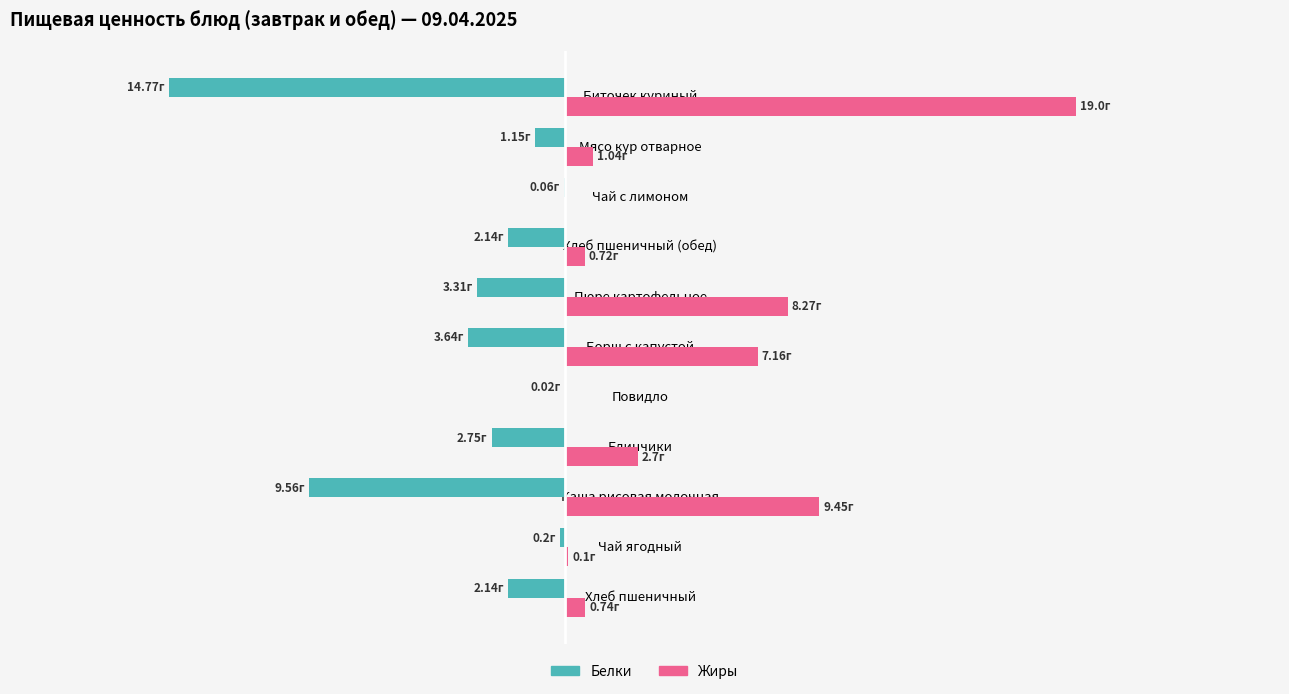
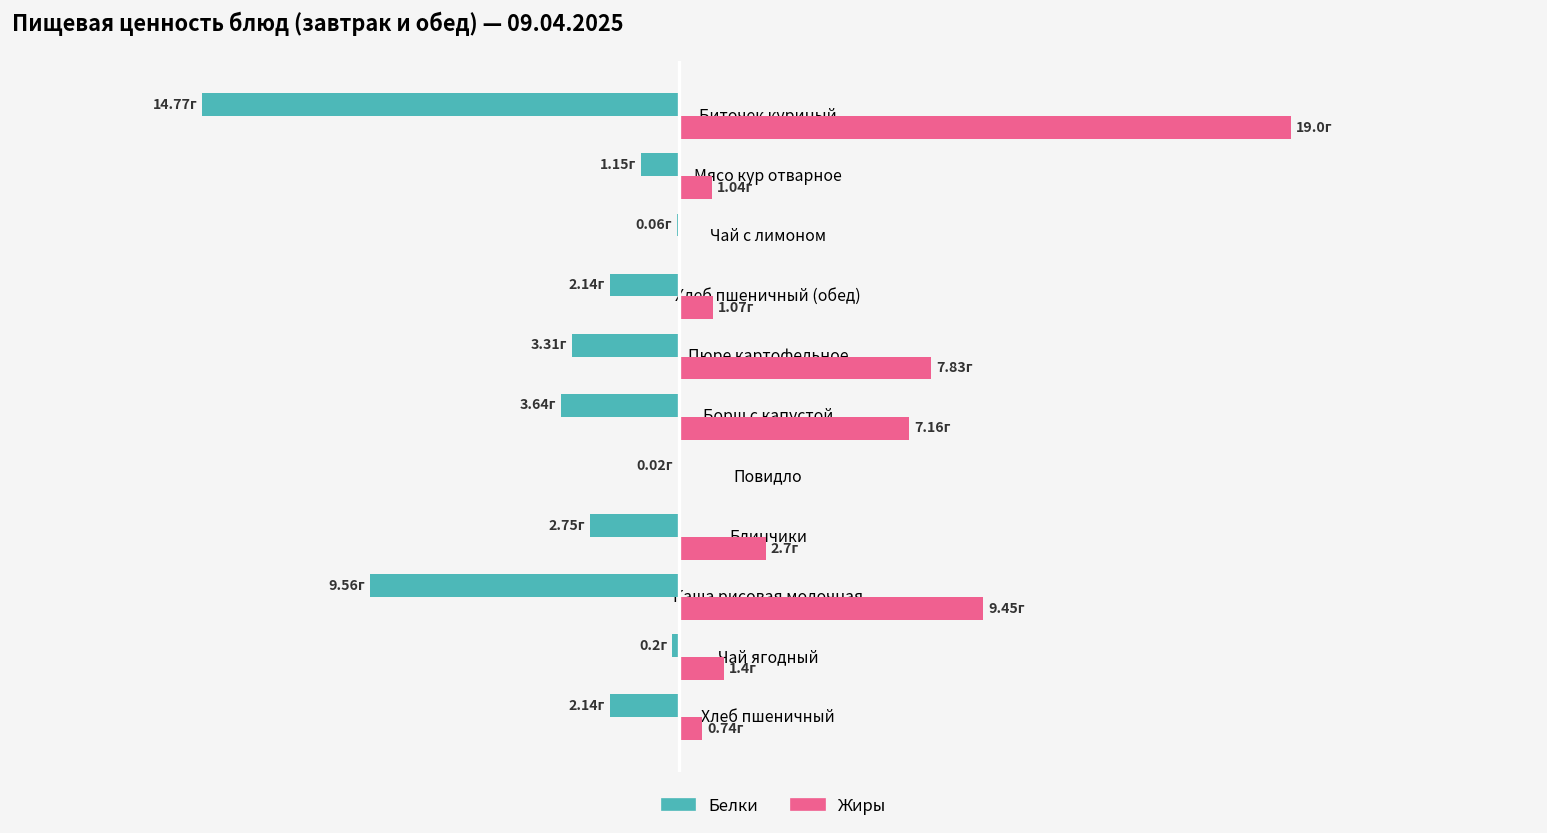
  {
    "Жиры": {
      "Биточек куриный": "19.0г",
      "Мясо кур отварное": "1.04г",
-     "Хлеб пшеничный (обед)": "0.72г",
-     "Пюре картофельное": "8.27г",
+     "Хлеб пшеничный (обед)": "1.07г",
+     "Пюре картофельное": "7.83г",
      "Борщ с капустой": "7.16г",
      "Блинчики": "2.7г",
      "Каша рисовая молочная": "9.45г",
-     "Чай ягодный": "0.1г",
+     "Чай ягодный": "1.4г",
      "Хлеб пшеничный": "0.74г"
    }
  }
